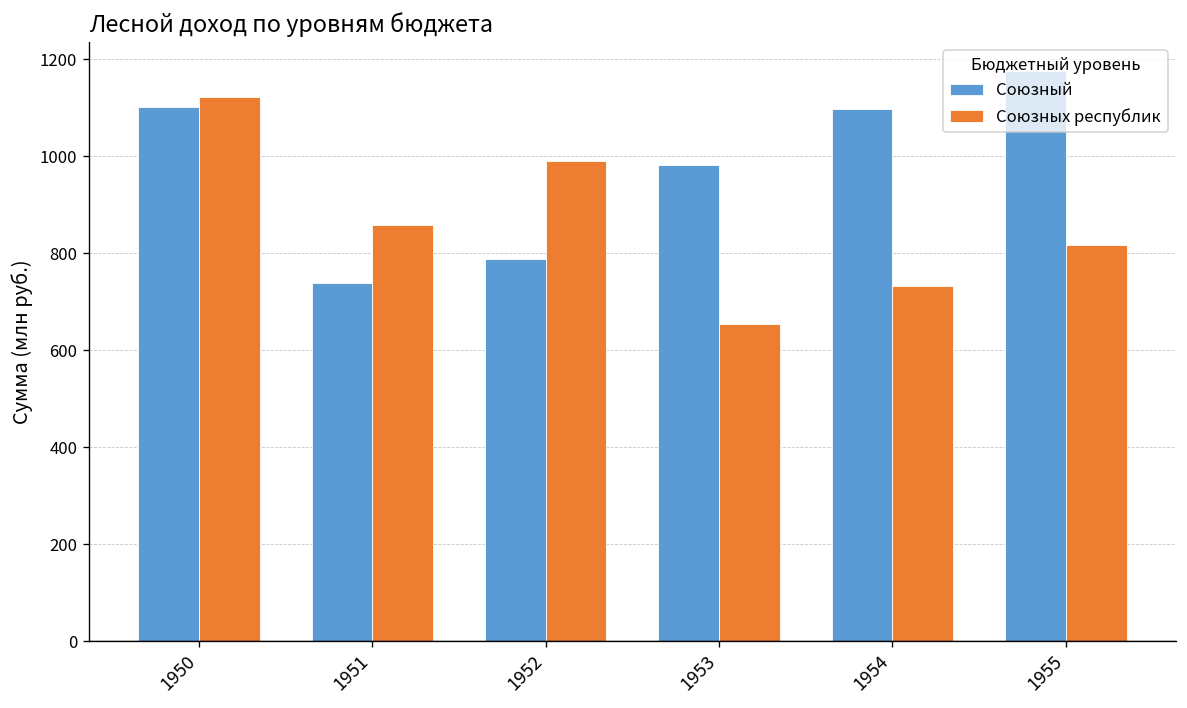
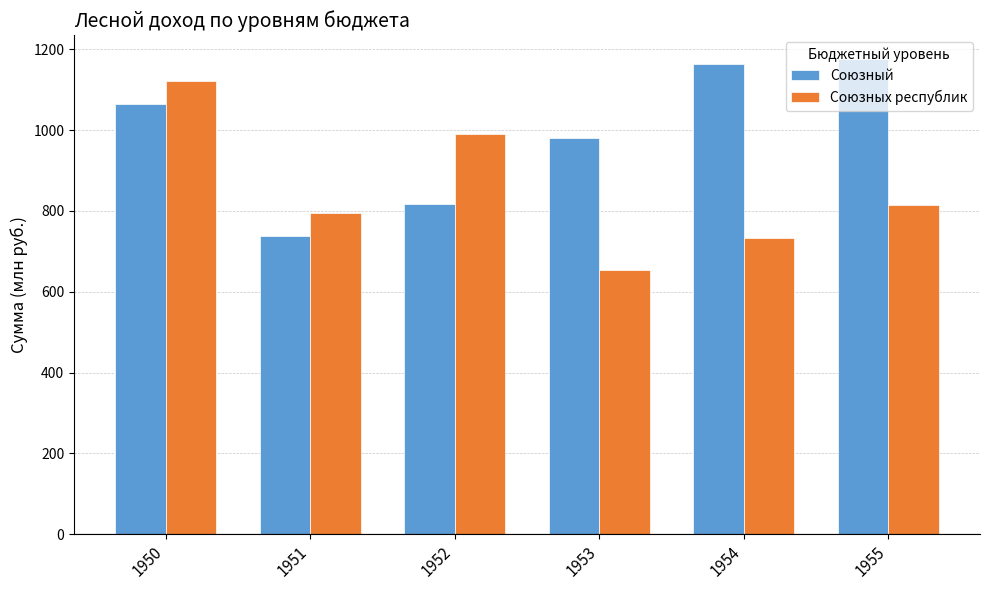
  {
    "Союзный": {
-     "1950": 1100,
+     "1950": 1060,
      "1951": 740,
-     "1952": 790,
+     "1952": 820,
      "1953": 980,
-     "1954": 1100
+     "1954": 1160
    },
    "Союзных республик": {
      "1950": 1120,
-     "1951": 860,
+     "1951": 790,
      "1952": 990,
      "1953": 650,
      "1954": 730,
      "1955": 820
    }
  }
